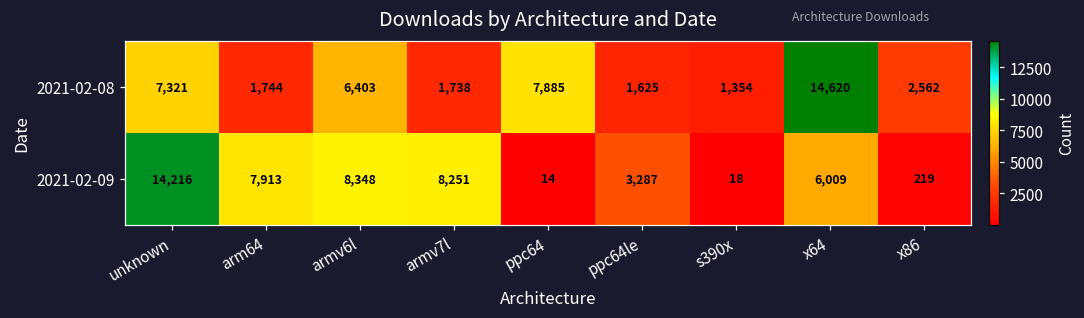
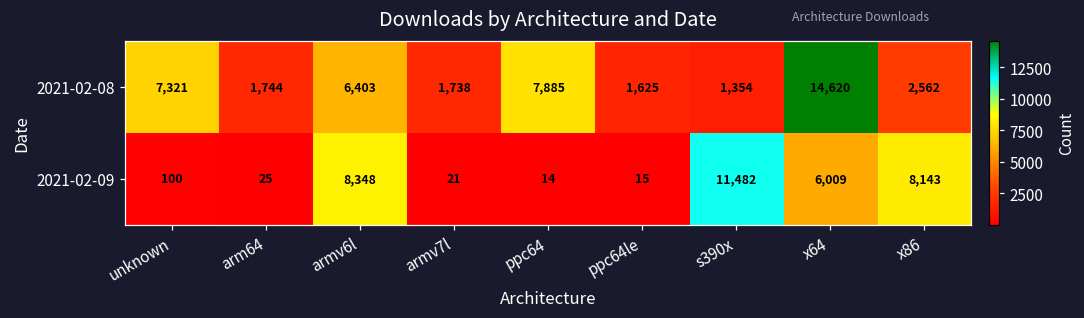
  {
    "2021-02-08": {
      "unknown": "7,321",
      "arm64": "1,744",
      "armv6l": "6,403",
      "armv7l": "1,738",
      "ppc64": "7,885",
      "ppc64le": "1,625",
      "s390x": "1,354",
      "x64": "14,620",
      "x86": "2,562"
    },
    "2021-02-09": {
-     "unknown": "14,216",
-     "arm64": "7,913",
+     "unknown": "100",
+     "arm64": "25",
      "armv6l": "8,348",
-     "armv7l": "8,251",
+     "armv7l": "21",
      "ppc64": "14",
-     "ppc64le": "3,287",
-     "s390x": "18",
+     "ppc64le": "15",
+     "s390x": "11,482",
      "x64": "6,009",
-     "x86": "219"
+     "x86": "8,143"
    }
  }
